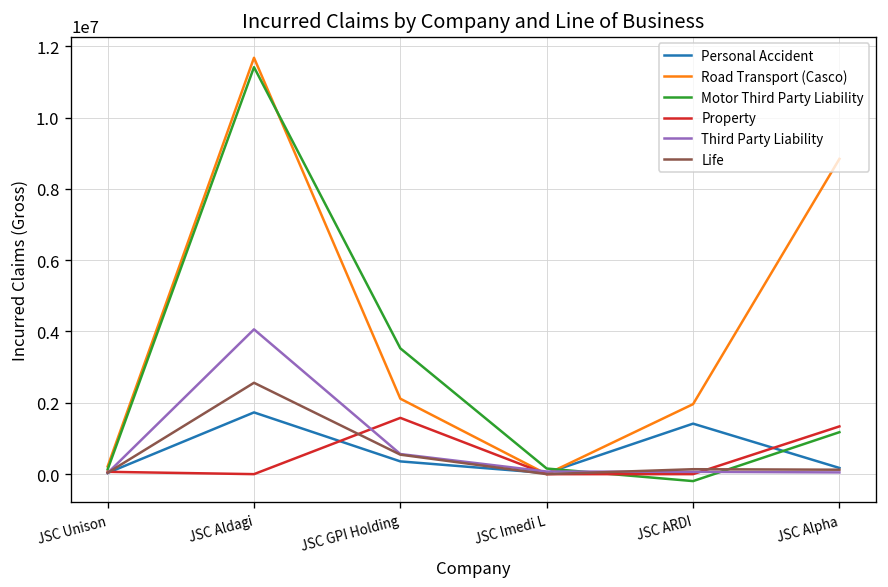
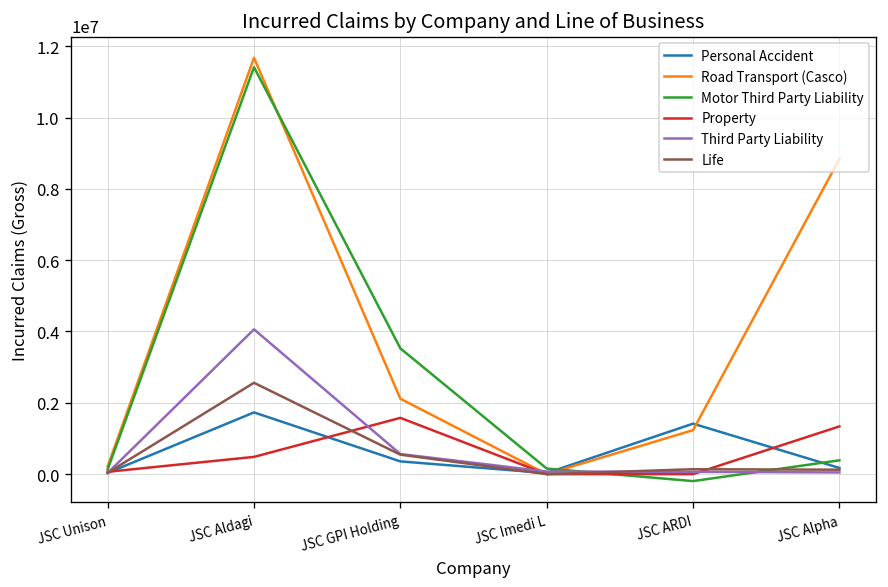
  {
    "Personal Accident": {
      "JSC Aldagi": 1700000,
      "JSC GPI Holding": 400000,
      "JSC ARDI": 1400000
    },
    "Road Transport (Casco)": {
      "JSC Aldagi": 11700000,
      "JSC GPI Holding": 2100000,
-     "JSC ARDI": 2000000
+     "JSC ARDI": 1200000
    },
    "Motor Third Party Liability": {
      "JSC Aldagi": 11400000,
      "JSC GPI Holding": 3500000,
      "JSC ARDI": -200000,
-     "JSC Alpha": 1200000
+     "JSC Alpha": 400000
    },
    "Property": {
-     "JSC Aldagi": 0,
+     "JSC Aldagi": 500000,
      "JSC GPI Holding": 1600000,
      "JSC Alpha": 1300000
    },
    "Third Party Liability": {
      "JSC Aldagi": 4100000
    },
    "Life": {
      "JSC Aldagi": 2600000
    }
  }
